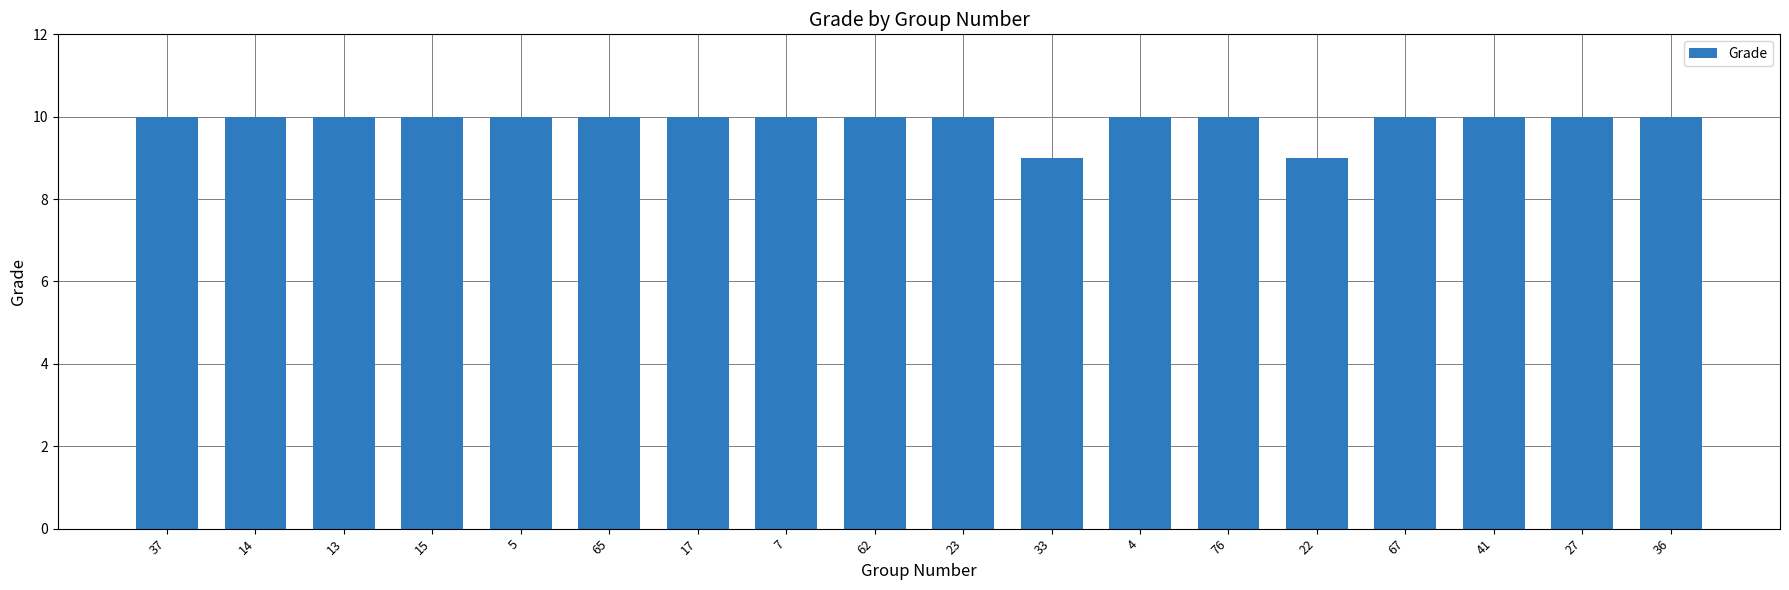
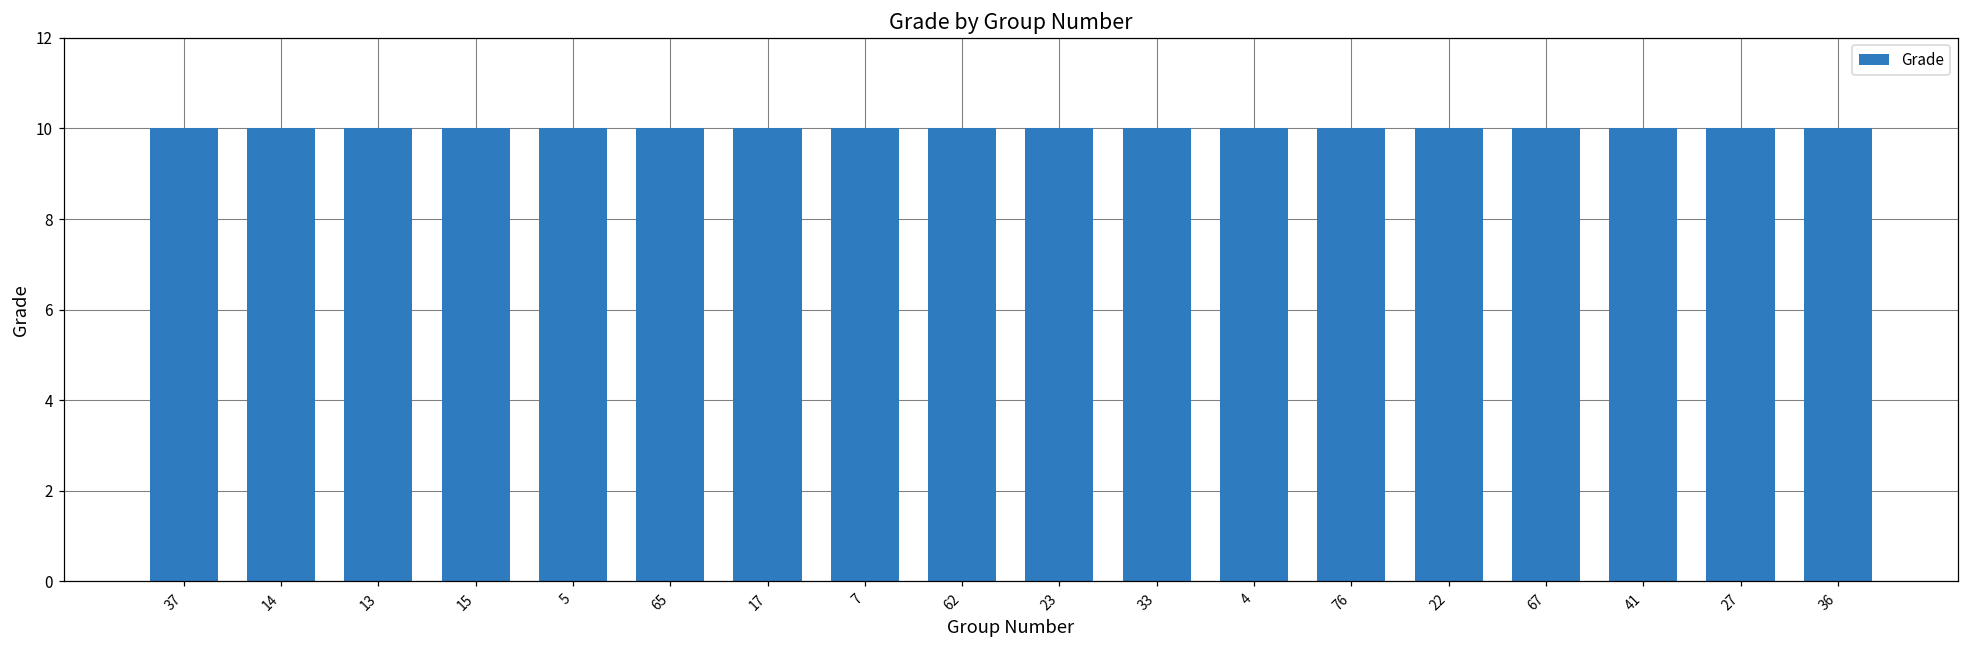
  {
    "37": 10,
    "14": 10,
    "13": 10,
    "15": 10,
    "5": 10,
    "65": 10,
    "17": 10,
    "7": 10,
    "62": 10,
    "23": 10,
-   "33": 9,
+   "33": 10,
    "4": 10,
    "76": 10,
-   "22": 9,
+   "22": 10,
    "67": 10,
    "41": 10,
    "27": 10,
    "36": 10
  }
